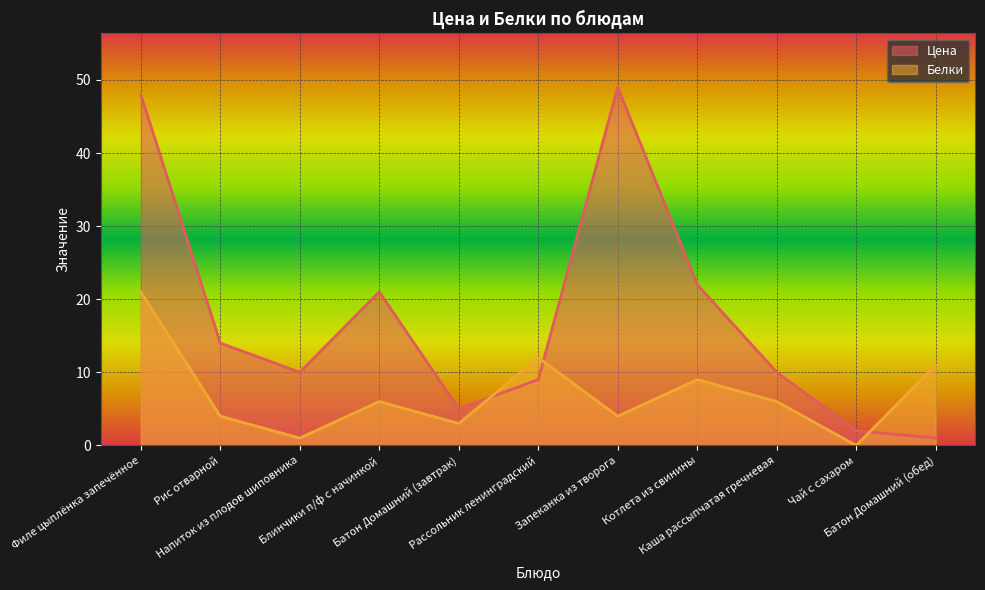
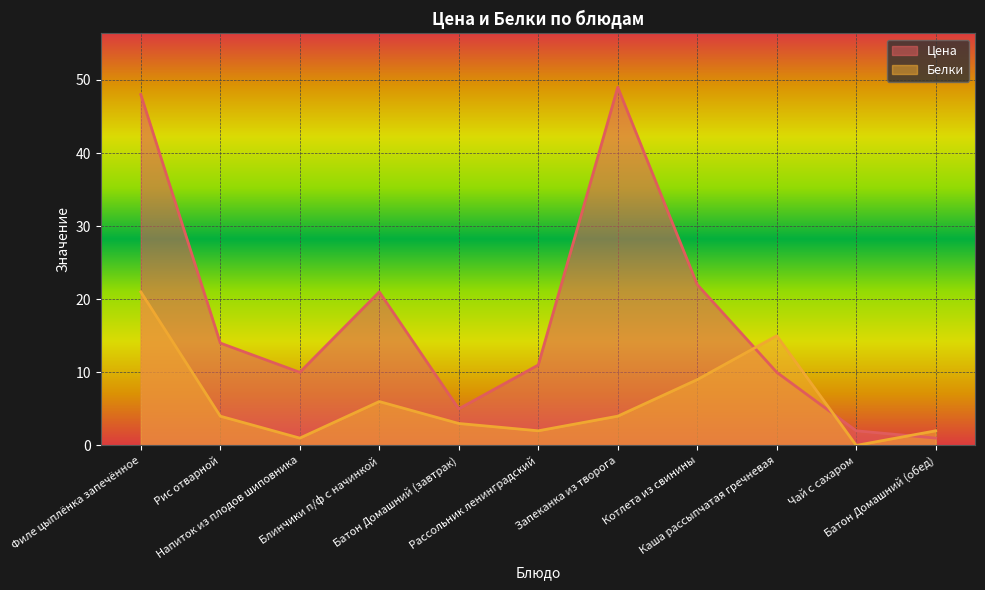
  {
    "Цена": {
      "Филе цыплёнка запечённое": 48,
      "Рис отварной": 14,
      "Напиток из плодов шиповника": 10,
      "Блинчики п/ф с начинкой": 21,
      "Батон Домашний (завтрак)": 5,
-     "Рассольник ленинградский": 9,
+     "Рассольник ленинградский": 11,
      "Запеканка из творога": 49,
      "Котлета из свинины": 22,
      "Каша рассыпчатая гречневая": 10,
      "Чай с сахаром": 2,
      "Батон Домашний (обед)": 1
    },
    "Белки": {
      "Филе цыплёнка запечённое": 21,
      "Рис отварной": 4,
      "Напиток из плодов шиповника": 1,
      "Блинчики п/ф с начинкой": 6,
      "Батон Домашний (завтрак)": 3,
-     "Рассольник ленинградский": 12,
+     "Рассольник ленинградский": 2,
      "Запеканка из творога": 4,
      "Котлета из свинины": 9,
-     "Каша рассыпчатая гречневая": 6,
+     "Каша рассыпчатая гречневая": 15,
      "Чай с сахаром": 0,
-     "Батон Домашний (обед)": 11
+     "Батон Домашний (обед)": 2
    }
  }
